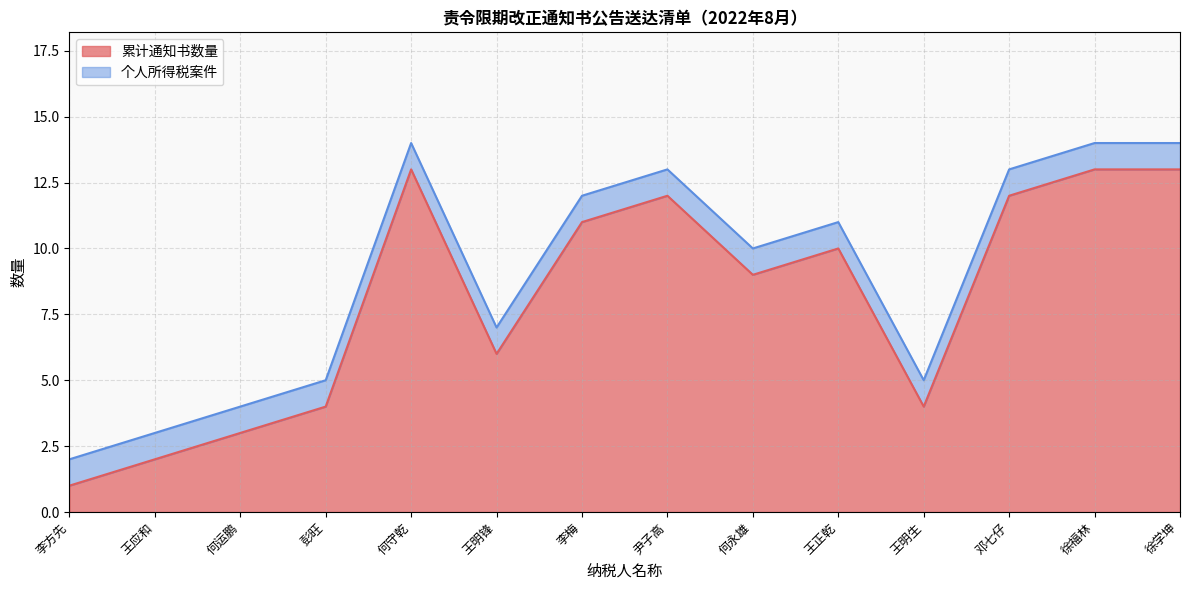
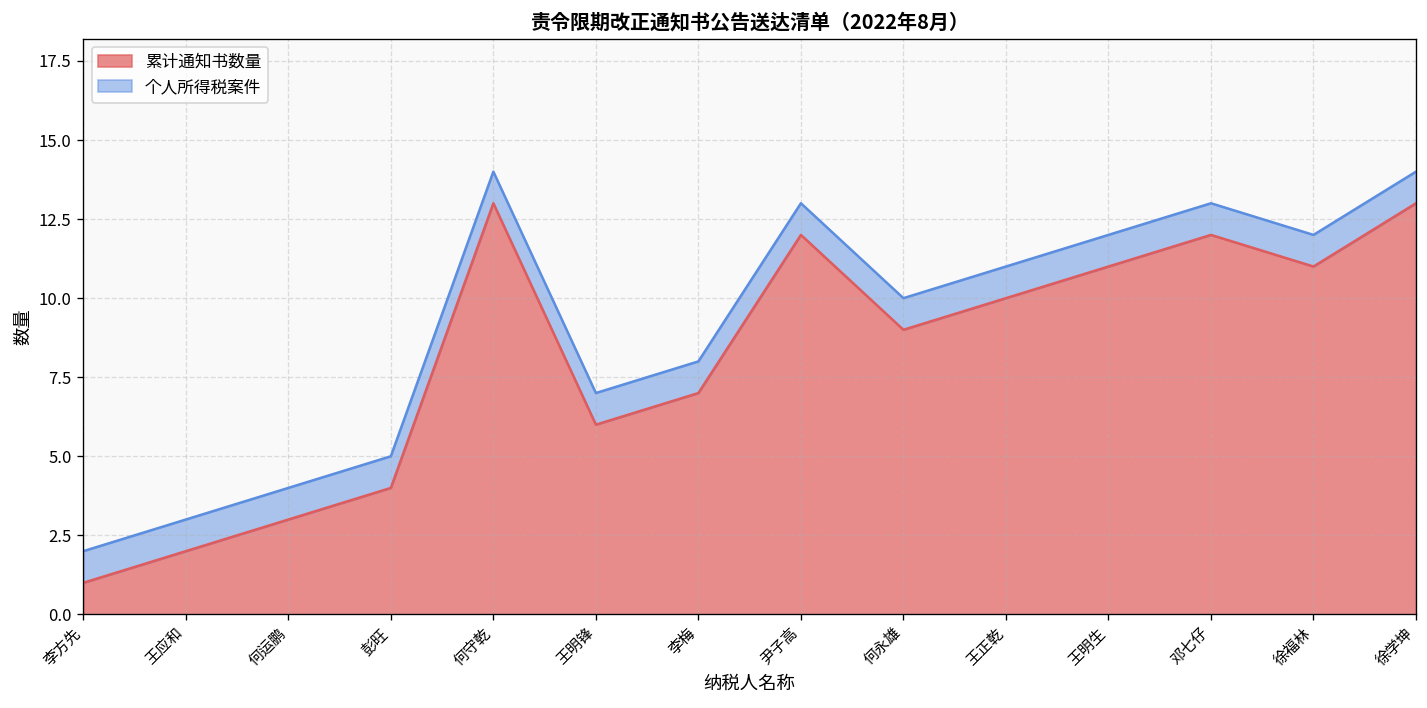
  {
    "累计通知书数量": {
      "李方先": 1,
      "王应和": 2,
      "何运鹏": 3,
      "彭旺": 4,
      "何守乾": 13,
      "王明锋": 6,
-     "李梅": 11,
+     "李梅": 7,
      "尹子高": 12,
      "何永雄": 9,
      "王正乾": 10,
-     "王明生": 4,
+     "王明生": 11,
      "邓七仔": 12,
-     "徐福林": 13,
+     "徐福林": 11,
      "徐学坤": 13
    },
    "个人所得税案件": {
      "李方先": 1,
      "王应和": 1,
      "何运鹏": 1,
      "彭旺": 1,
      "何守乾": 1,
      "王明锋": 1,
      "李梅": 1,
      "尹子高": 1,
      "何永雄": 1,
      "王正乾": 1,
      "王明生": 1,
      "邓七仔": 1,
      "徐福林": 1,
      "徐学坤": 1
    }
  }
